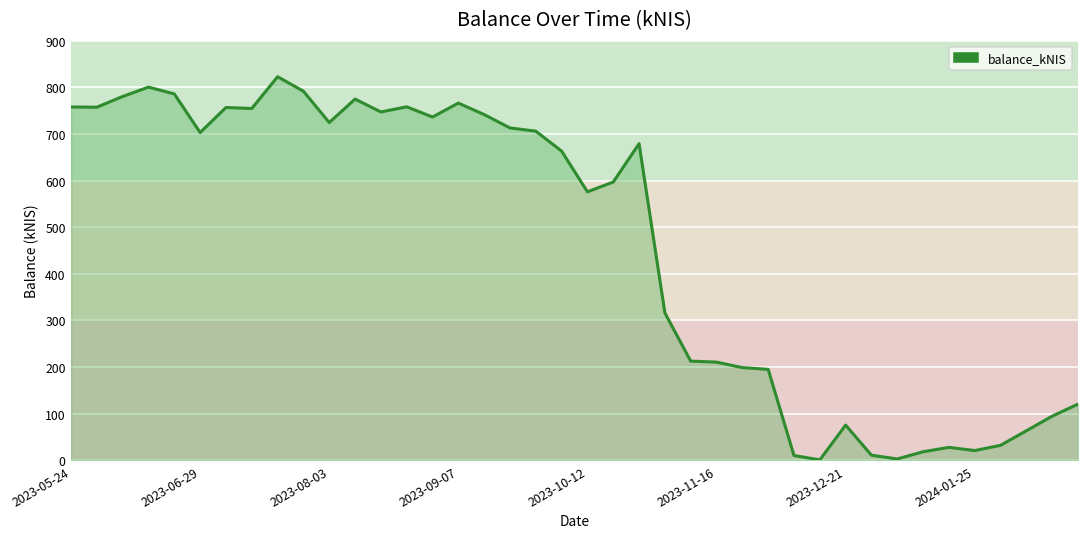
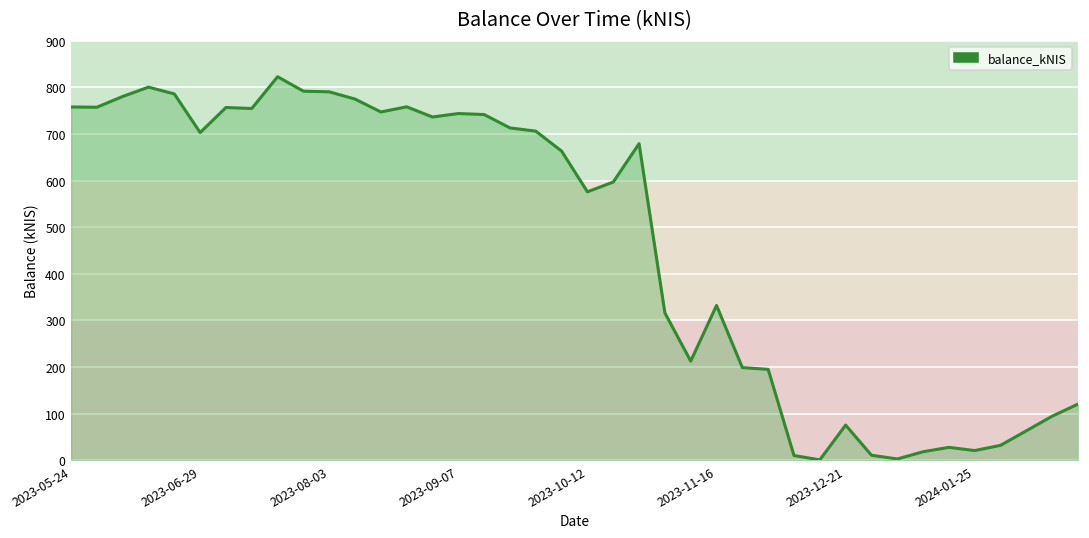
  {
    "2023-05-24": 760,
    "2023-06-29": 700,
-   "2023-08-03": 720,
-   "2023-09-07": 770,
+   "2023-08-03": 790,
+   "2023-09-07": 740,
    "2023-10-12": 580,
-   "2023-11-16": 210,
+   "2023-11-16": 330,
    "2023-12-21": 80,
    "2024-01-25": 20
  }
